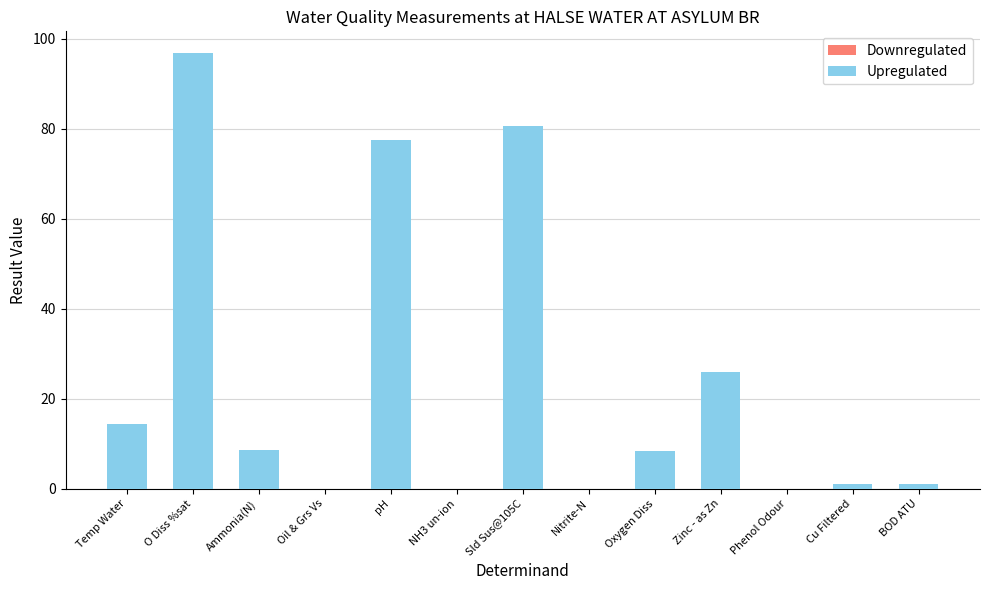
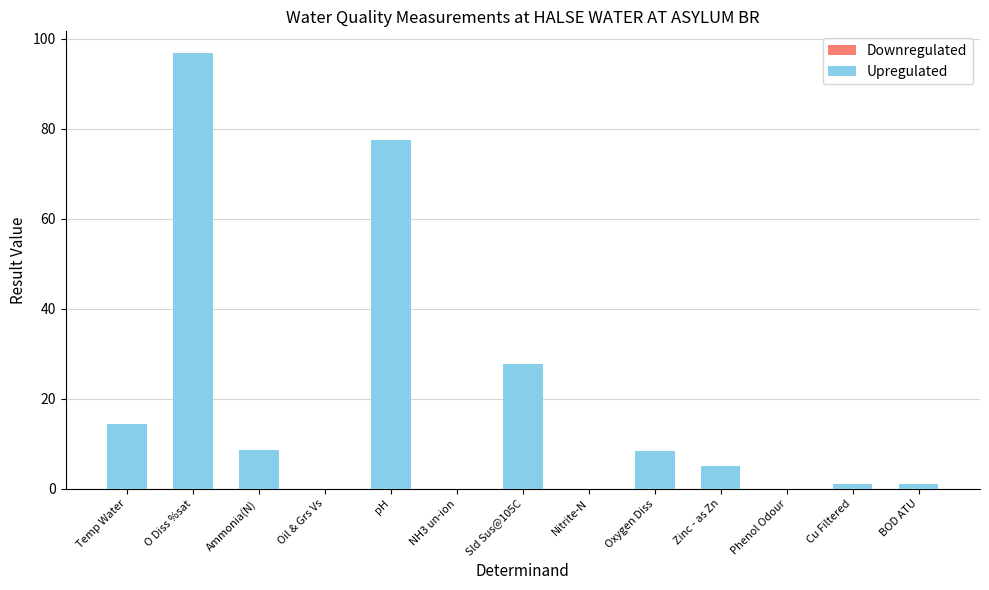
  {
    "Downregulated": {
      "Temp Water": 0,
      "O Diss %sat": 0,
      "Ammonia(N)": 0,
      "Oil & Grs Vs": 0,
      "pH": 0,
      "NH3 un-ion": 0,
      "Sld Sus@105C": 0,
      "Nitrite-N": 0,
      "Oxygen Diss": 0,
      "Zinc - as Zn": 0,
      "Phenol Odour": 0,
      "Cu Filtered": 0,
      "BOD ATU": 0
    },
    "Upregulated": {
      "Temp Water": 14,
      "O Diss %sat": 97,
      "Ammonia(N)": 9,
      "Oil & Grs Vs": 0,
      "pH": 78,
-     "Sld Sus@105C": 81,
+     "Sld Sus@105C": 28,
      "Oxygen Diss": 8,
-     "Zinc - as Zn": 26,
+     "Zinc - as Zn": 5,
      "Phenol Odour": 0,
      "Cu Filtered": 1,
      "BOD ATU": 1
    }
  }
